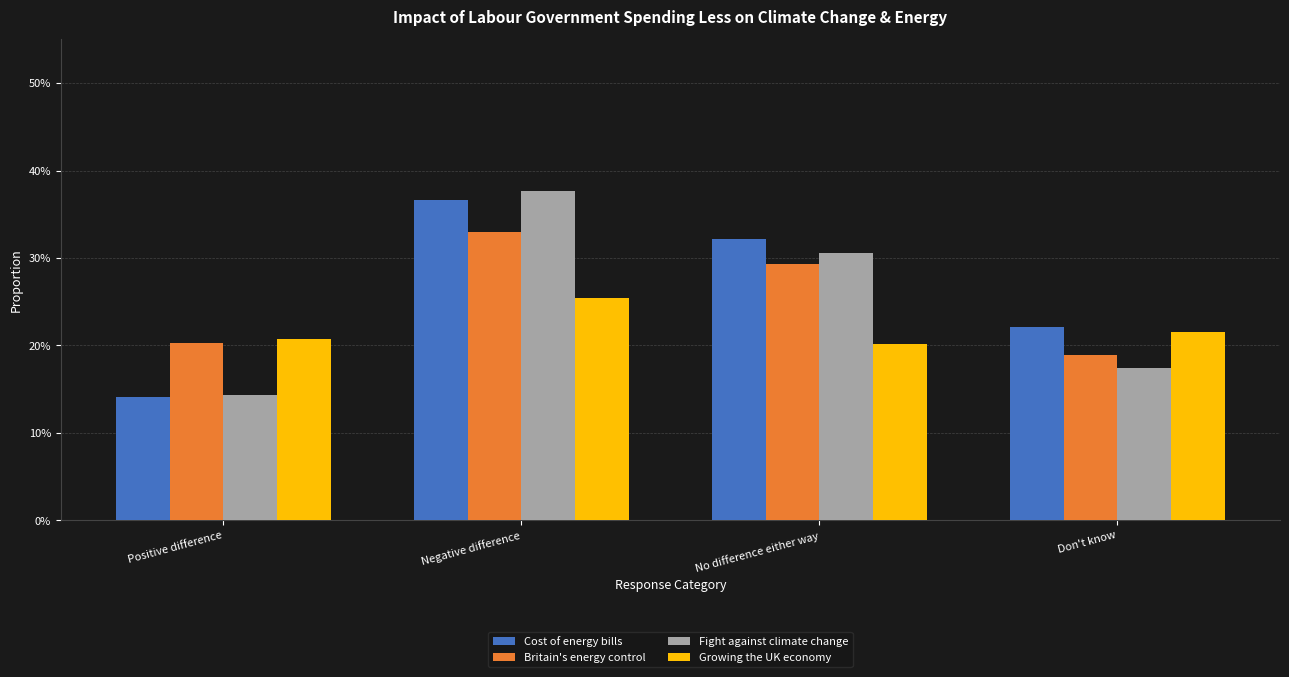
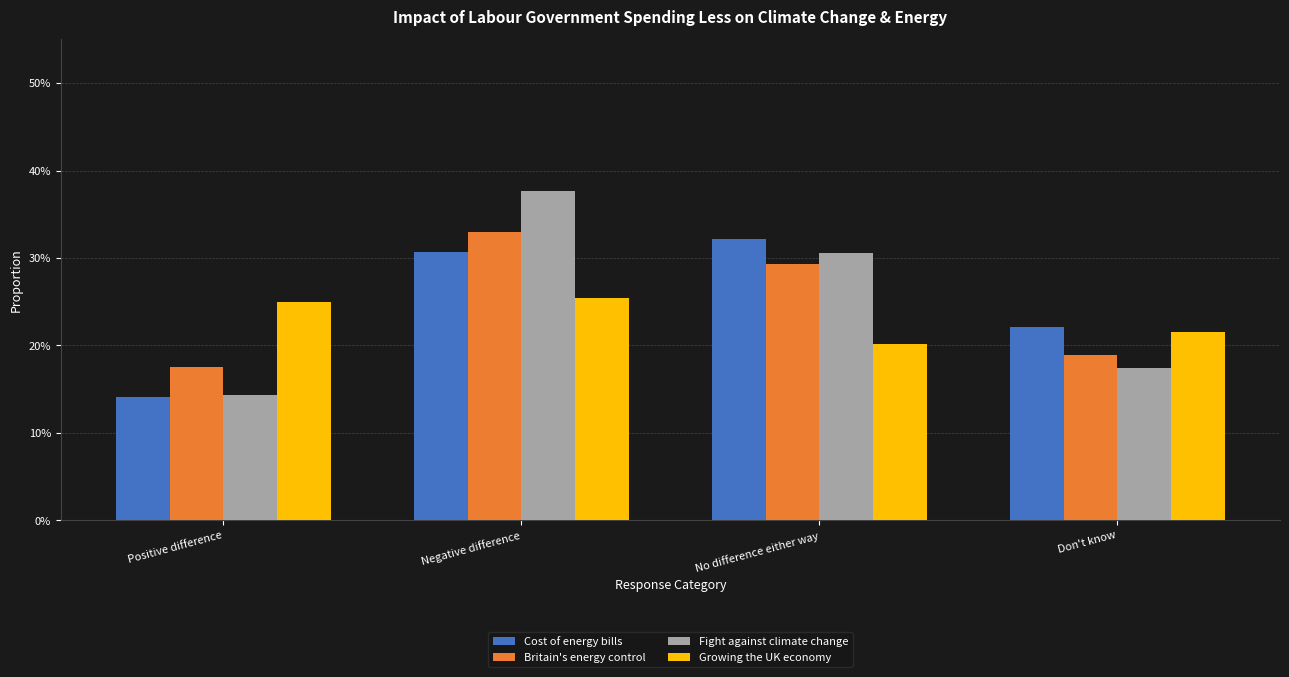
  {
    "Cost of energy bills": {
      "Positive difference": "14%",
-     "Negative difference": "37%",
+     "Negative difference": "31%",
      "No difference either way": "32%",
      "Don't know": "22%"
    },
    "Britain's energy control": {
-     "Positive difference": "20%",
+     "Positive difference": "17%",
      "Negative difference": "33%",
      "No difference either way": "29%",
      "Don't know": "19%"
    },
    "Fight against climate change": {
      "Positive difference": "14%",
      "Negative difference": "38%",
      "No difference either way": "31%",
      "Don't know": "17%"
    },
    "Growing the UK economy": {
-     "Positive difference": "21%",
+     "Positive difference": "25%",
      "Negative difference": "25%",
      "No difference either way": "20%",
      "Don't know": "22%"
    }
  }
